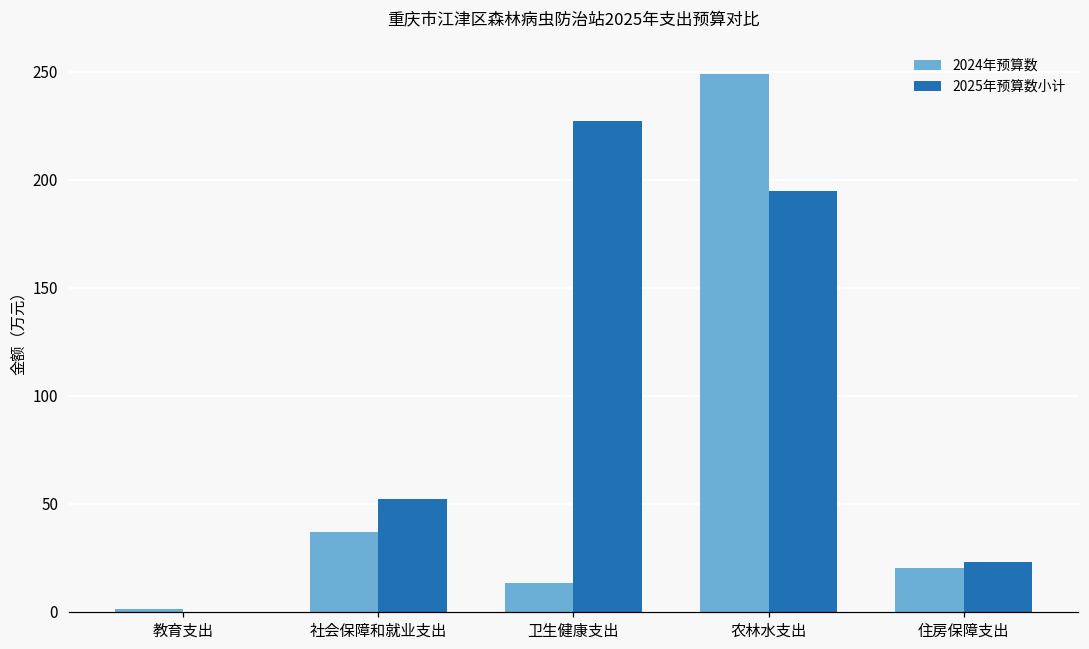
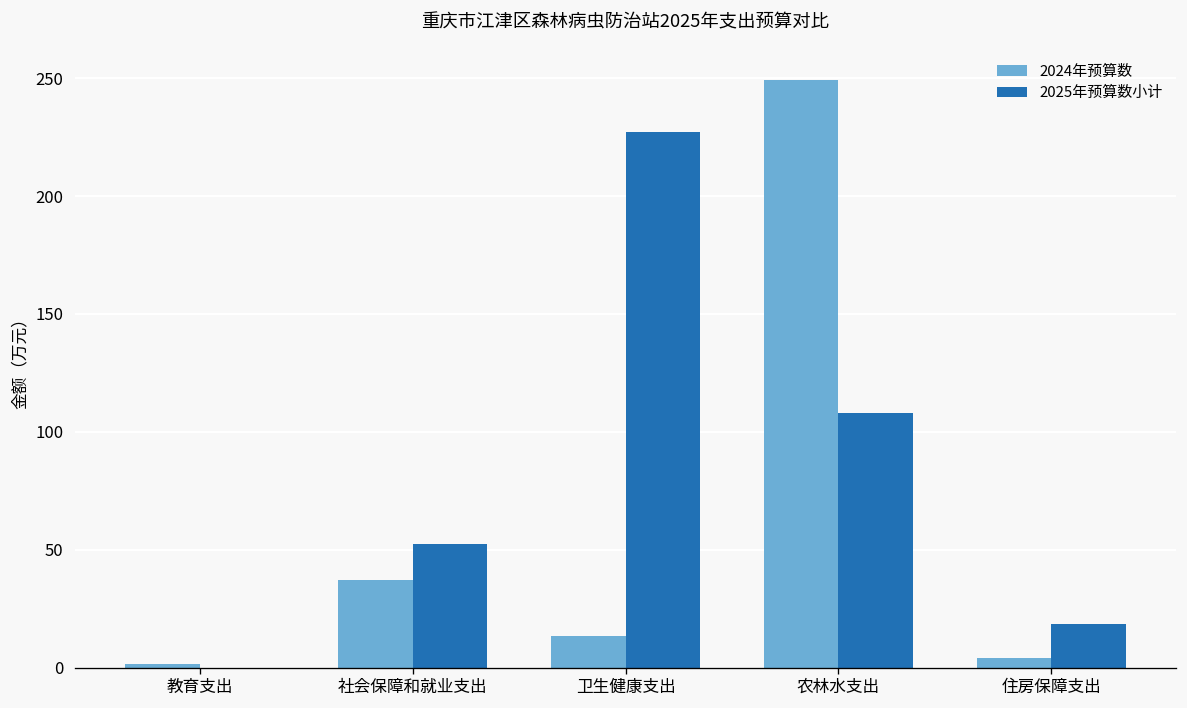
  {
    "2024年预算数": {
      "教育支出": 1,
      "社会保障和就业支出": 37,
      "卫生健康支出": 13,
      "农林水支出": 249,
-     "住房保障支出": 20
+     "住房保障支出": 4
    },
    "2025年预算数小计": {
      "教育支出": 0,
      "社会保障和就业支出": 52,
      "卫生健康支出": 227,
-     "农林水支出": 195,
-     "住房保障支出": 23
+     "农林水支出": 108,
+     "住房保障支出": 18
    }
  }
